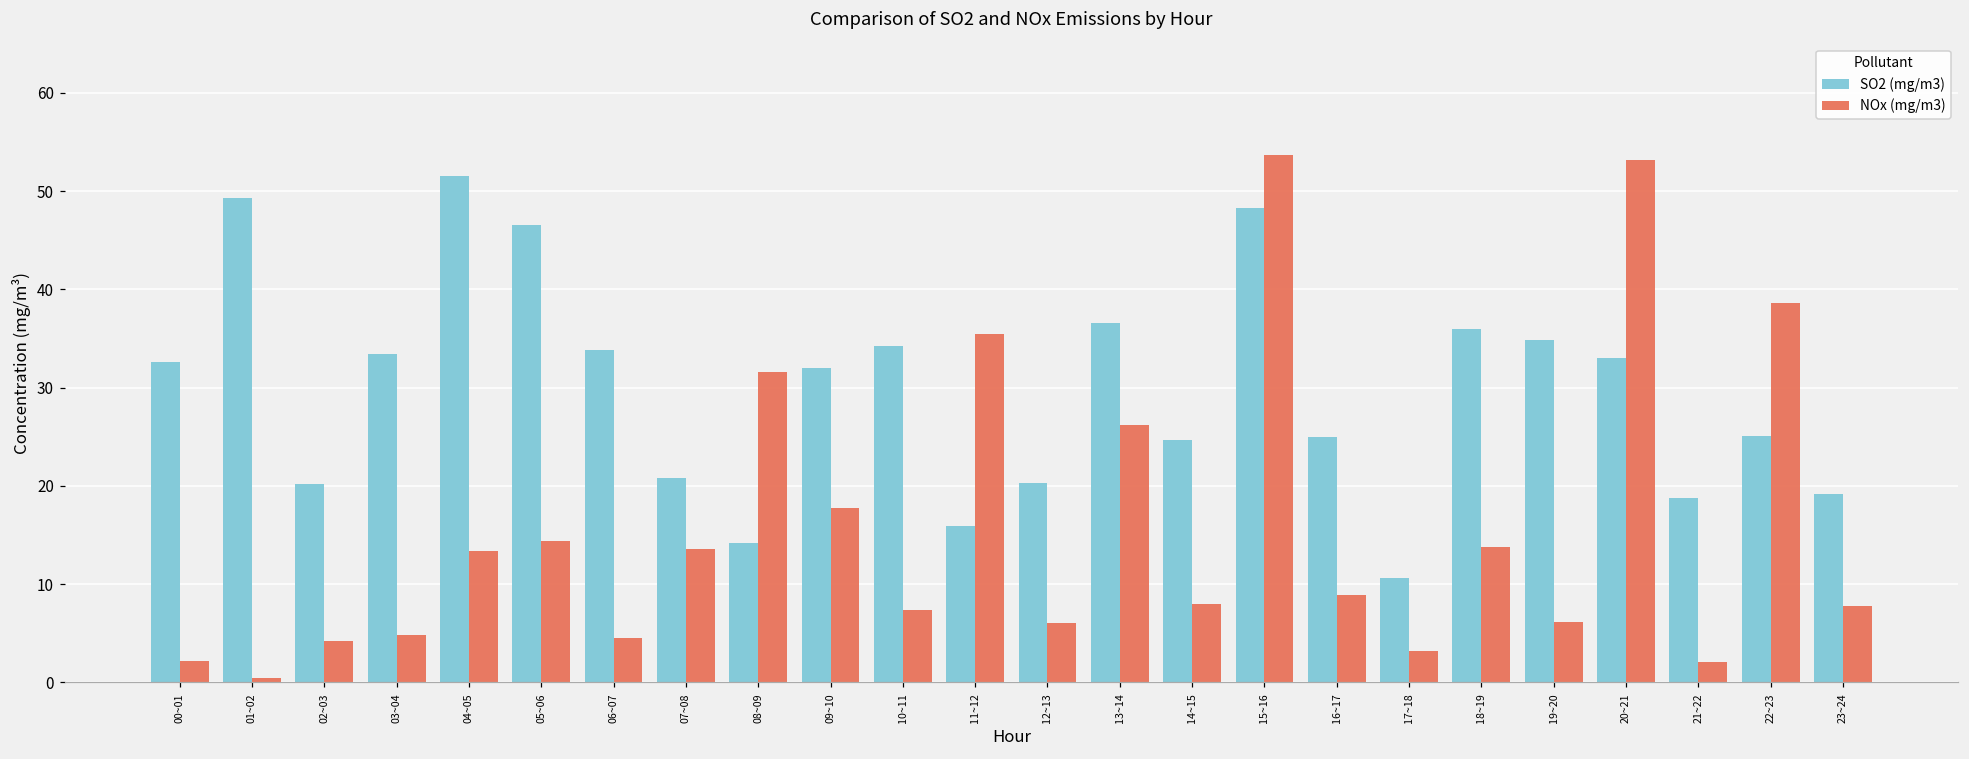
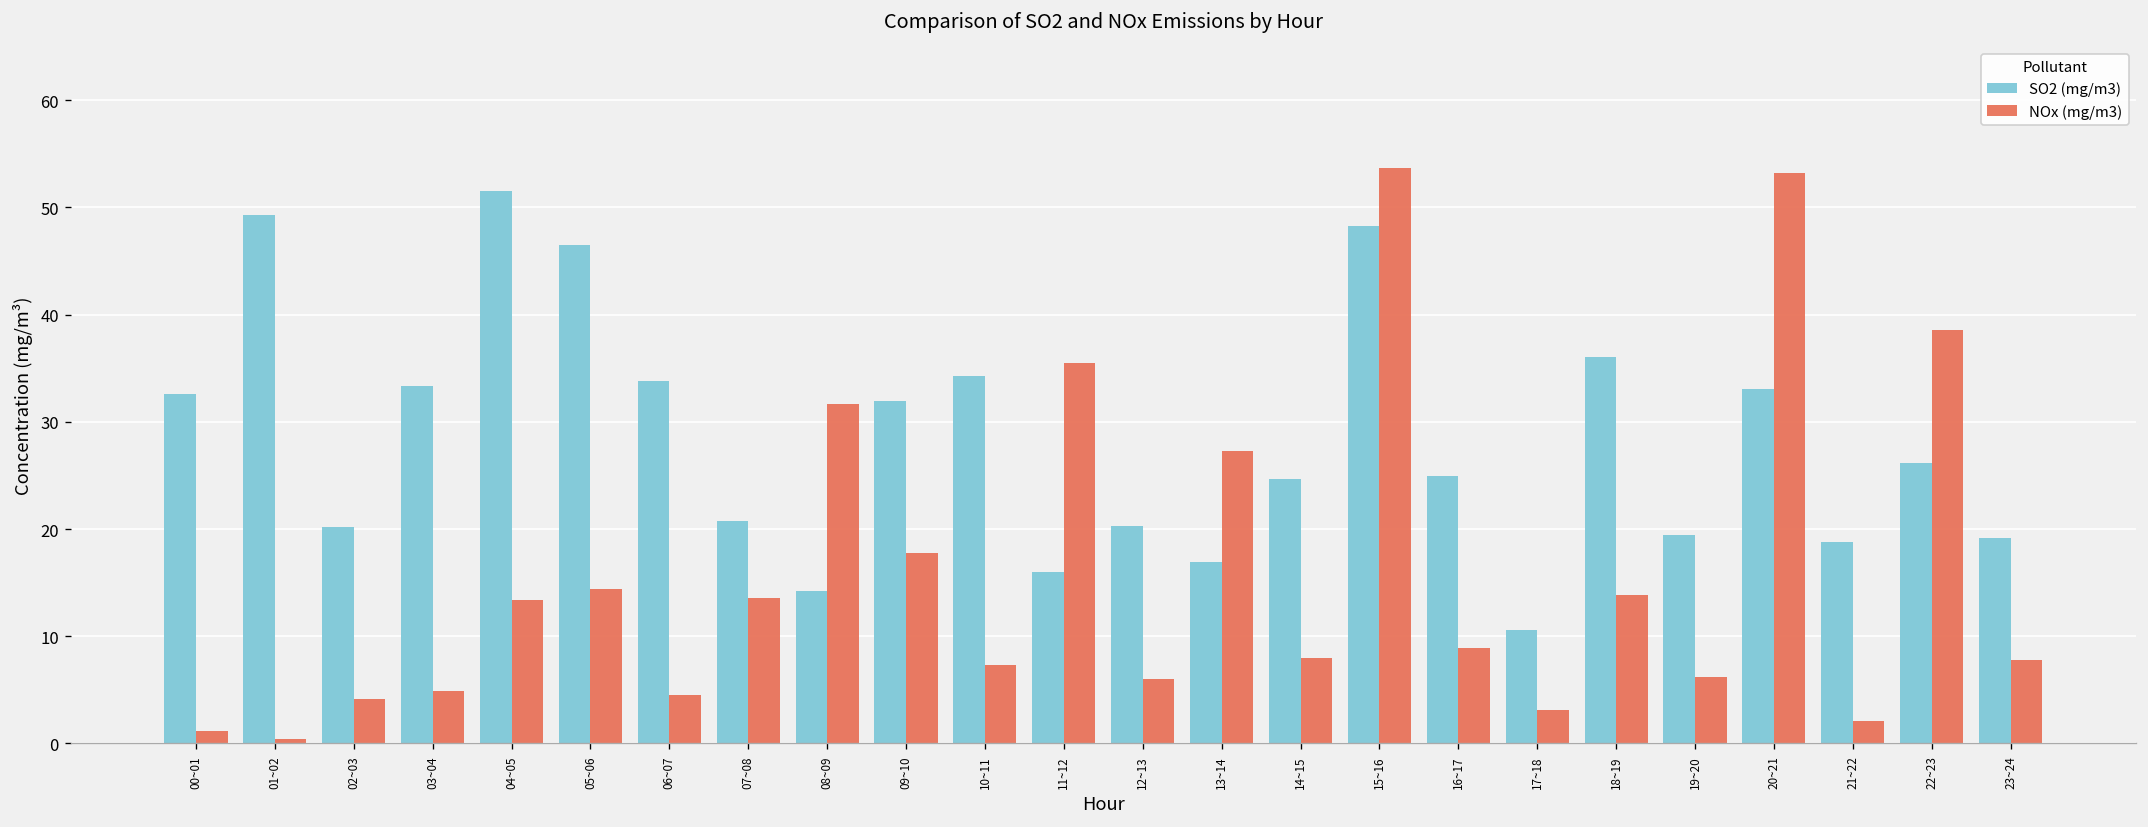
  {
    "SO2 (mg/m3)": {
      "00~01": 33,
      "01~02": 49,
      "02~03": 20,
      "03~04": 33,
      "04~05": 52,
      "05~06": 47,
      "06~07": 34,
      "07~08": 21,
      "08~09": 14,
      "09~10": 32,
      "10~11": 34,
      "11~12": 16,
      "12~13": 20,
-     "13~14": 37,
+     "13~14": 17,
      "14~15": 25,
      "15~16": 48,
      "16~17": 25,
      "17~18": 11,
      "18~19": 36,
-     "19~20": 35,
+     "19~20": 19,
      "20~21": 33,
      "21~22": 19,
-     "22~23": 25,
+     "22~23": 26,
      "23~24": 19
    },
    "NOx (mg/m3)": {
-     "00~01": 2,
+     "00~01": 1,
      "01~02": 0,
      "02~03": 4,
      "03~04": 5,
      "04~05": 13,
      "05~06": 14,
      "06~07": 5,
      "07~08": 14,
      "08~09": 32,
      "09~10": 18,
      "10~11": 7,
      "11~12": 36,
      "12~13": 6,
-     "13~14": 26,
+     "13~14": 27,
      "14~15": 8,
      "15~16": 54,
      "16~17": 9,
      "17~18": 3,
      "18~19": 14,
      "19~20": 6,
      "20~21": 53,
      "21~22": 2,
      "22~23": 39,
      "23~24": 8
    }
  }
